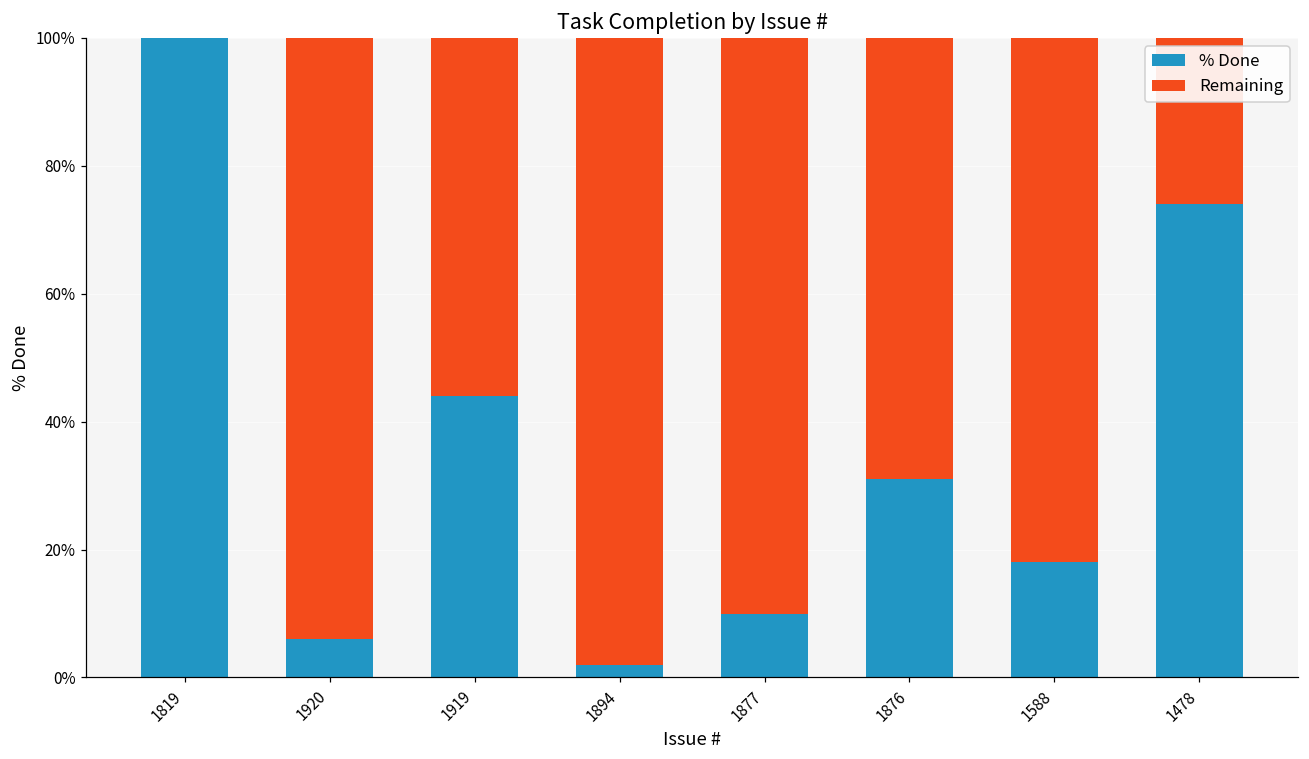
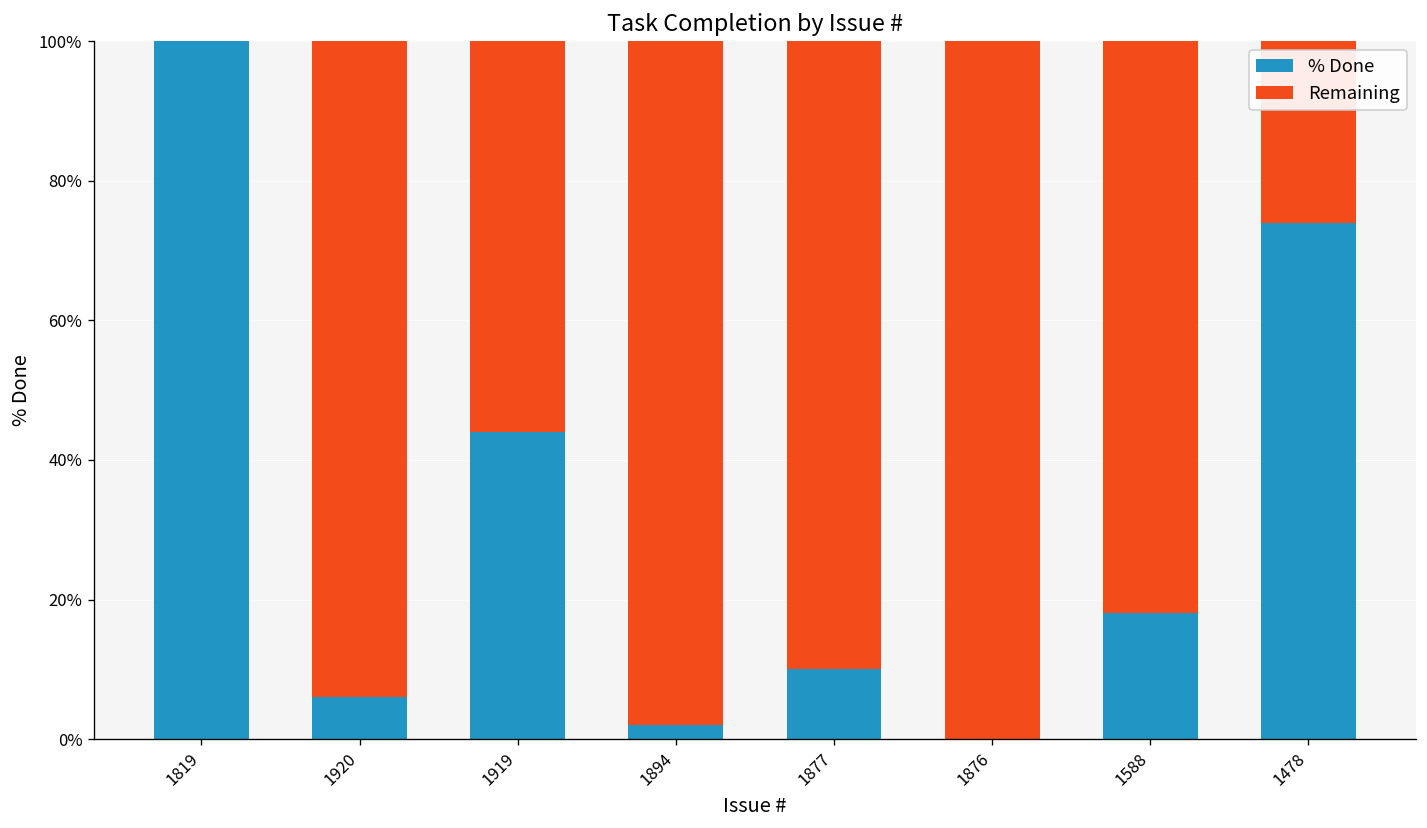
  {
    "% Done": {
      "1819": "100%",
      "1920": "6%",
      "1919": "44%",
      "1894": "2%",
      "1877": "10%",
-     "1876": "31%",
+     "1876": "0%",
      "1588": "18%",
      "1478": "74%"
    },
    "Remaining": {
      "1819": "0%",
      "1877": "90%"
    }
  }
